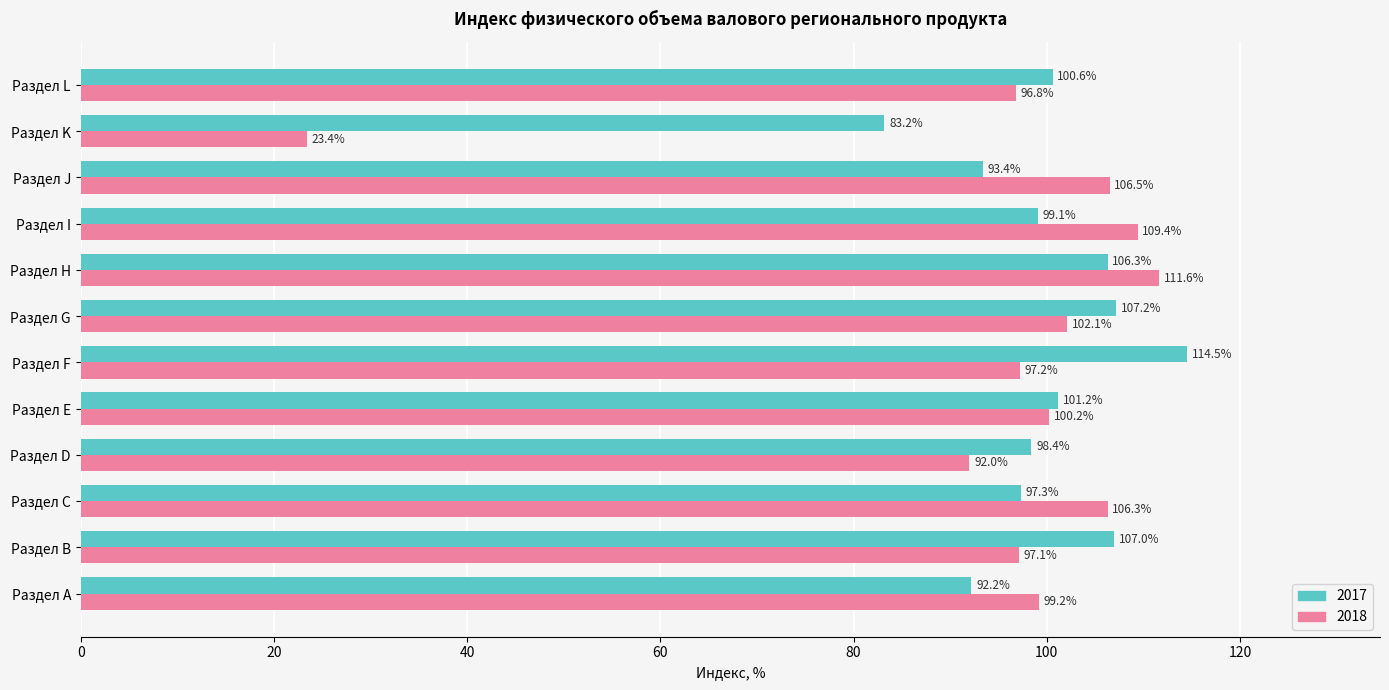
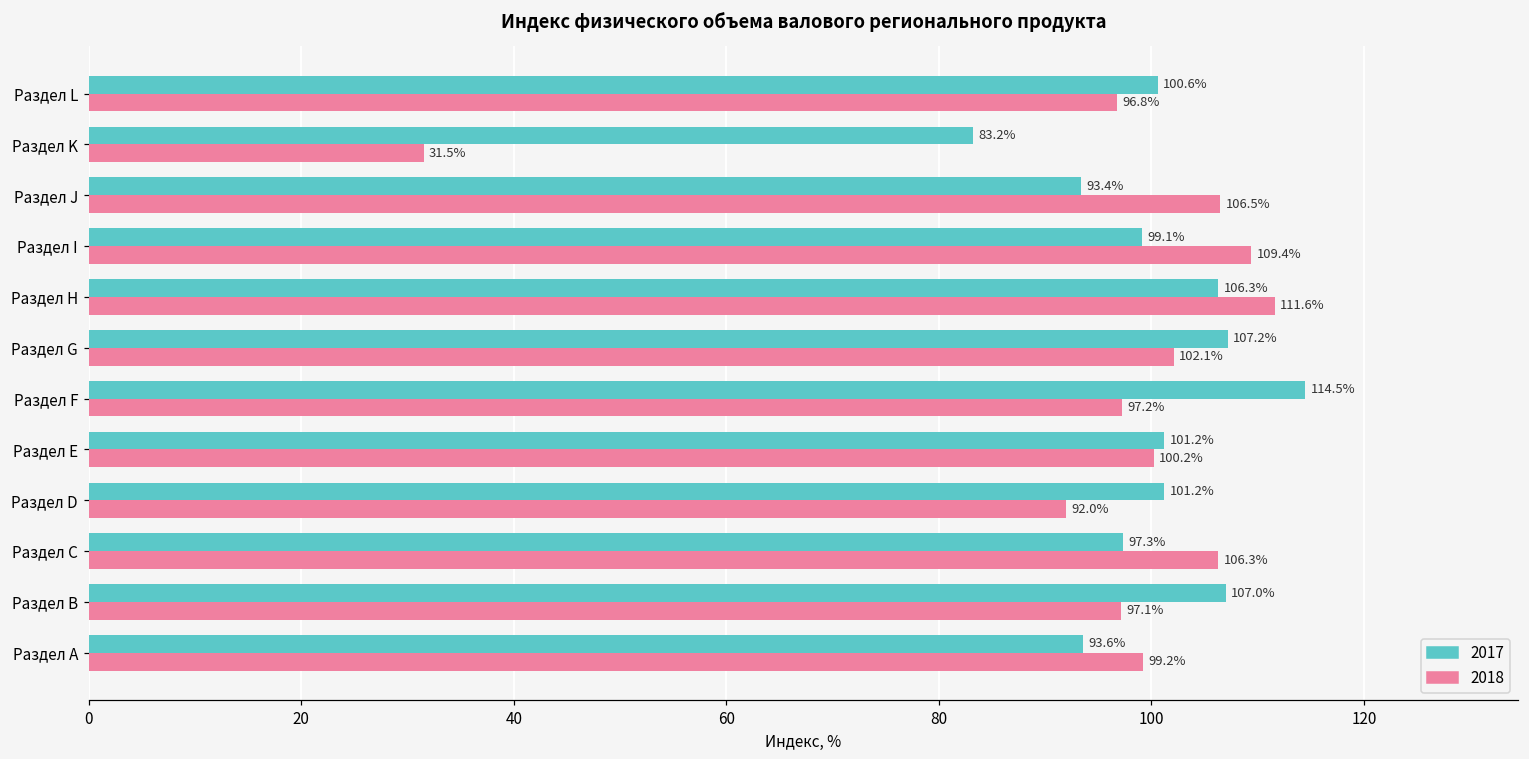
  {
    "2017": {
      "Раздел L": "100.6%",
      "Раздел K": "83.2%",
      "Раздел J": "93.4%",
      "Раздел I": "99.1%",
      "Раздел H": "106.3%",
      "Раздел G": "107.2%",
      "Раздел F": "114.5%",
      "Раздел E": "101.2%",
-     "Раздел D": "98.4%",
+     "Раздел D": "101.2%",
      "Раздел C": "97.3%",
      "Раздел B": "107.0%",
-     "Раздел A": "92.2%"
+     "Раздел A": "93.6%"
    },
    "2018": {
      "Раздел L": "96.8%",
-     "Раздел K": "23.4%",
+     "Раздел K": "31.5%",
      "Раздел J": "106.5%",
      "Раздел I": "109.4%",
      "Раздел H": "111.6%",
      "Раздел G": "102.1%",
      "Раздел F": "97.2%",
      "Раздел E": "100.2%",
      "Раздел D": "92.0%",
      "Раздел C": "106.3%",
      "Раздел B": "97.1%",
      "Раздел A": "99.2%"
    }
  }
